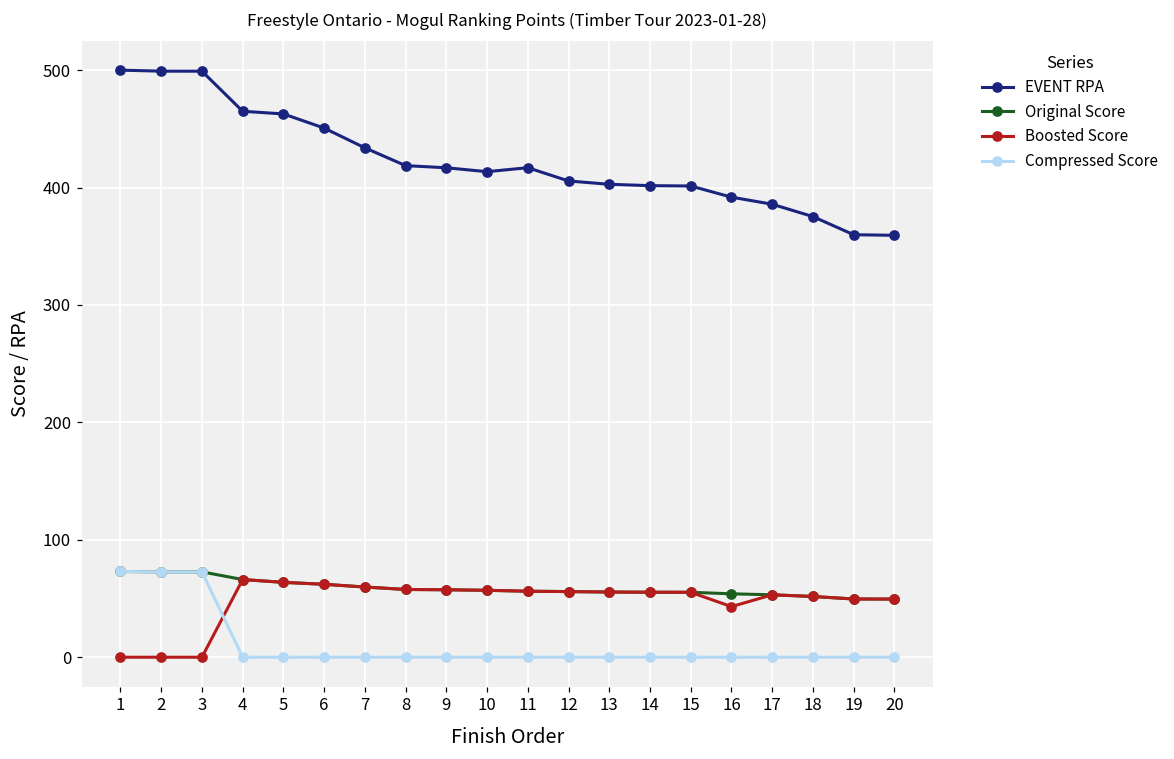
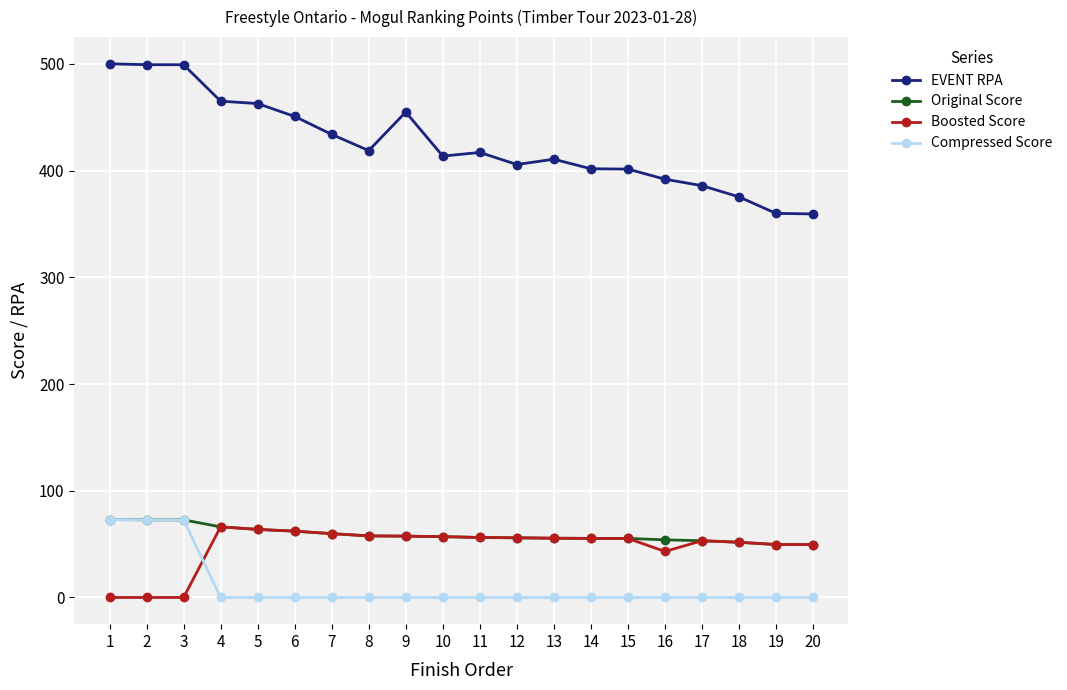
  {
    "EVENT RPA": {
      "1": 500,
      "2": 499,
      "3": 499,
      "4": 465,
      "5": 463,
      "6": 451,
      "7": 434,
      "8": 419,
-     "9": 417,
+     "9": 455,
      "10": 414,
      "11": 417,
      "12": 406,
-     "13": 403,
+     "13": 411,
      "14": 402,
      "15": 401,
      "16": 392,
      "17": 386,
      "18": 375,
      "19": 360,
      "20": 359
    },
    "Original Score": {
      "16": 54
    },
    "Boosted Score": {
      "1": 0,
      "2": 0,
      "3": 0,
      "16": 43
    },
    "Compressed Score": {
      "4": 0,
      "5": 0,
      "6": 0,
      "7": 0,
      "8": 0,
      "9": 0,
      "10": 0,
      "11": 0,
      "12": 0,
      "13": 0,
      "14": 0,
      "15": 0,
      "16": 0,
      "17": 0,
      "18": 0,
      "19": 0,
      "20": 0
    }
  }
